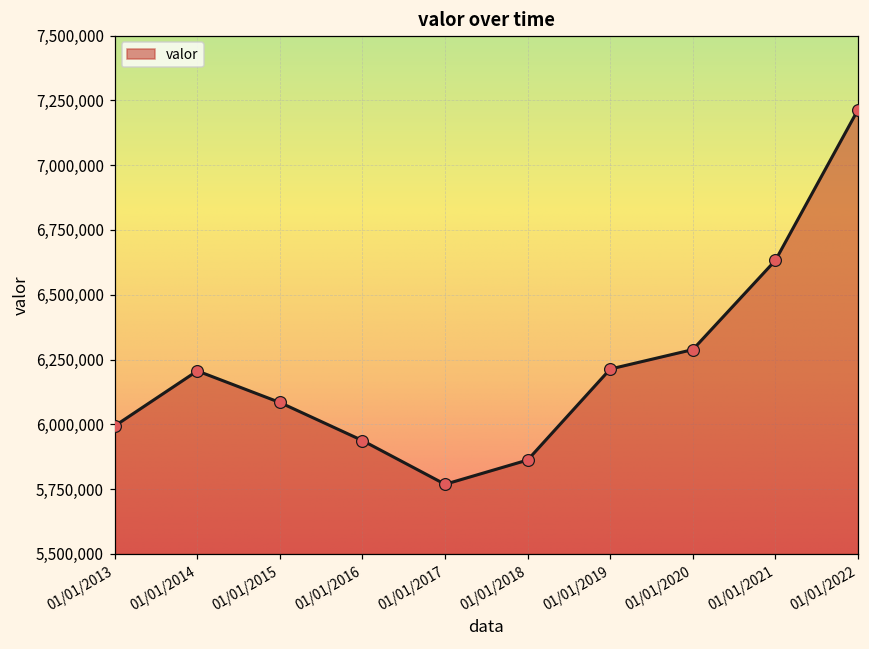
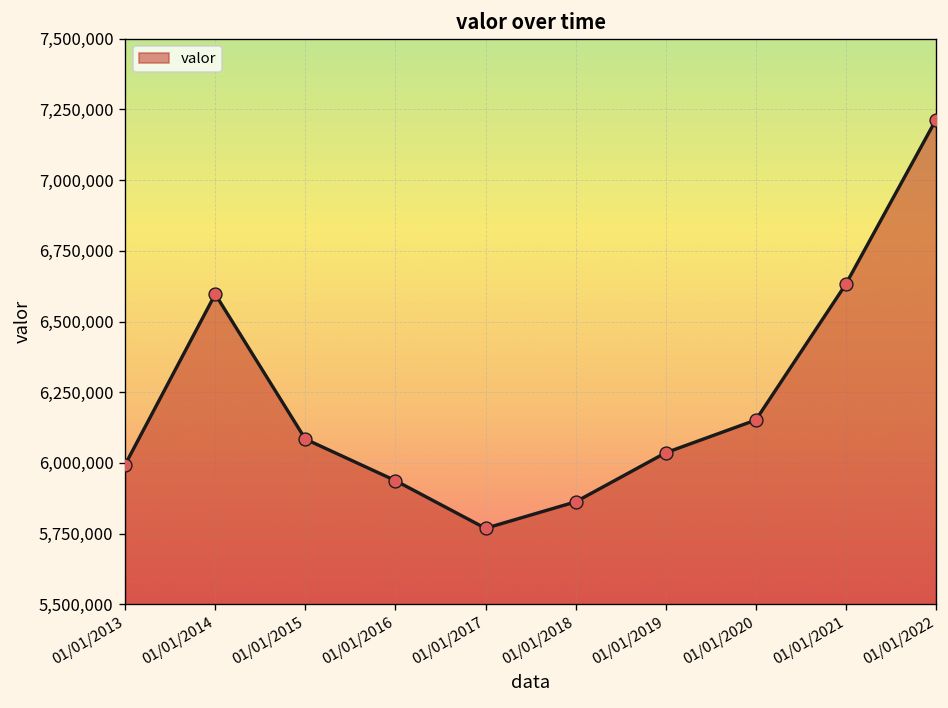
  {
    "01/01/2013": "5,990,000",
-   "01/01/2014": "6,210,000",
+   "01/01/2014": "6,600,000",
    "01/01/2015": "6,080,000",
    "01/01/2016": "5,940,000",
    "01/01/2017": "5,770,000",
    "01/01/2018": "5,860,000",
-   "01/01/2019": "6,210,000",
-   "01/01/2020": "6,290,000",
+   "01/01/2019": "6,040,000",
+   "01/01/2020": "6,150,000",
    "01/01/2021": "6,630,000",
    "01/01/2022": "7,210,000"
  }
